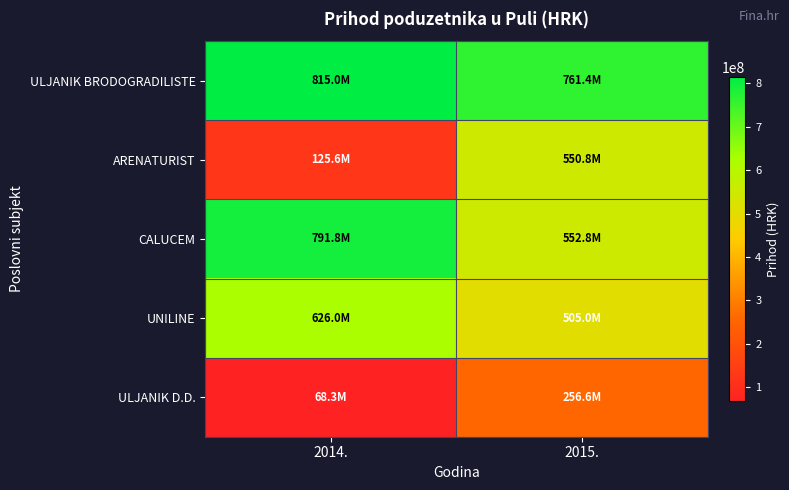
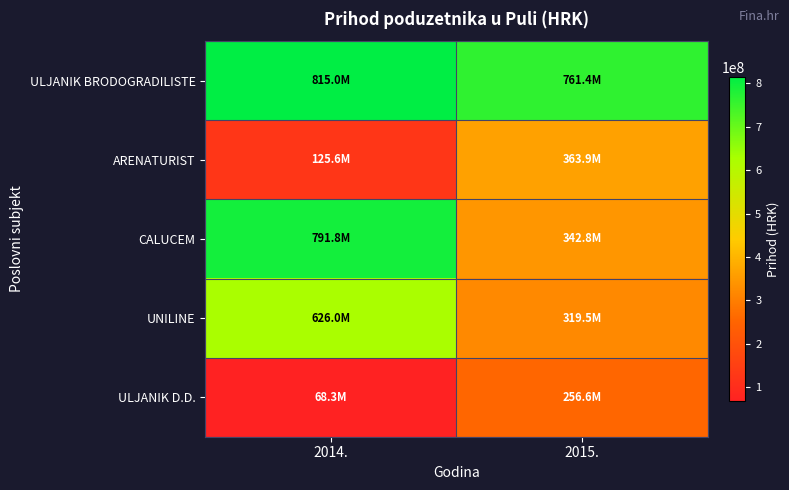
  {
    "ULJANIK BRODOGRADILISTE": {
      "2014.": "815.0M",
      "2015.": "761.4M"
    },
    "ARENATURIST": {
      "2014.": "125.6M",
-     "2015.": "550.8M"
+     "2015.": "363.9M"
    },
    "CALUCEM": {
      "2014.": "791.8M",
-     "2015.": "552.8M"
+     "2015.": "342.8M"
    },
    "UNILINE": {
      "2014.": "626.0M",
-     "2015.": "505.0M"
+     "2015.": "319.5M"
    },
    "ULJANIK D.D.": {
      "2014.": "68.3M",
      "2015.": "256.6M"
    }
  }
